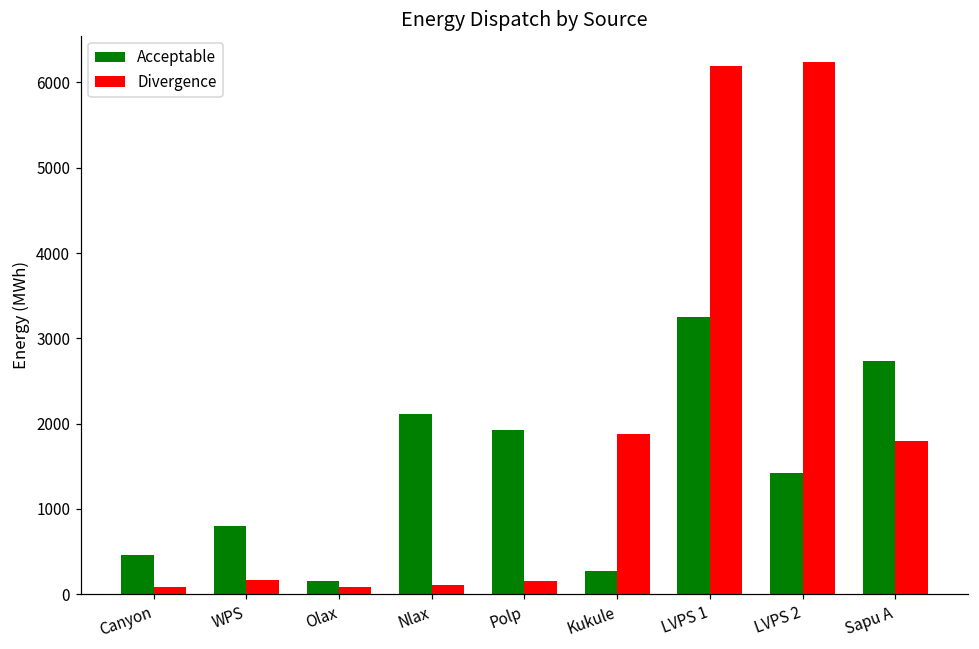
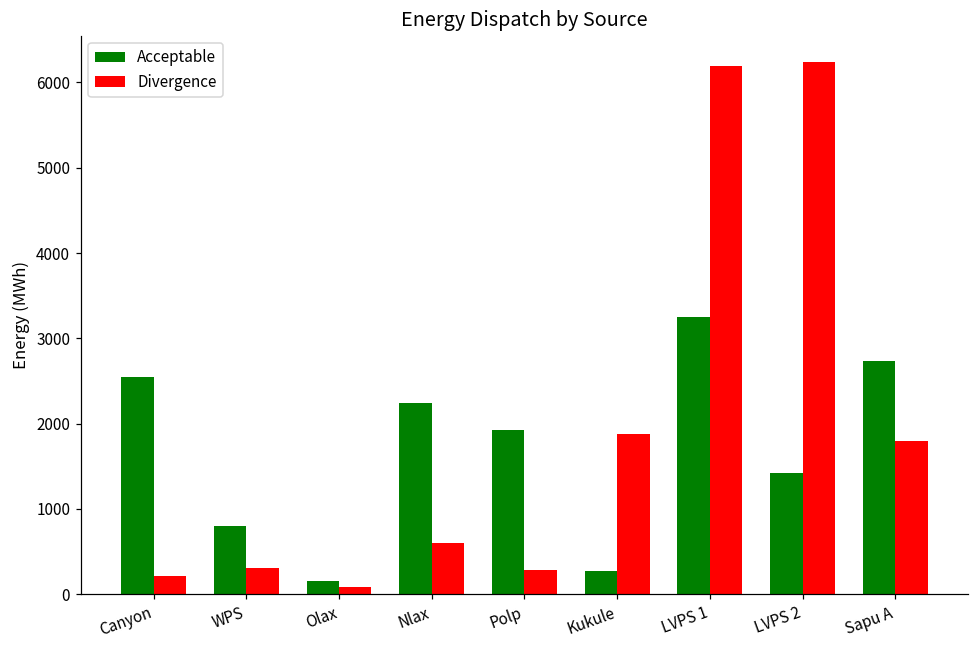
  {
    "Acceptable": {
-     "Canyon": 500,
+     "Canyon": 2500,
      "WPS": 800,
      "Olax": 200,
-     "Nlax": 2100,
+     "Nlax": 2200,
      "Polp": 1900,
      "Kukule": 300,
      "LVPS 1": 3200,
      "LVPS 2": 1400,
      "Sapu A": 2700
    },
    "Divergence": {
-     "Canyon": 100,
-     "WPS": 200,
+     "Canyon": 200,
+     "WPS": 300,
      "Olax": 100,
-     "Nlax": 100,
-     "Polp": 200,
+     "Nlax": 600,
+     "Polp": 300,
      "Kukule": 1900,
      "LVPS 1": 6200,
      "LVPS 2": 6200,
      "Sapu A": 1800
    }
  }
